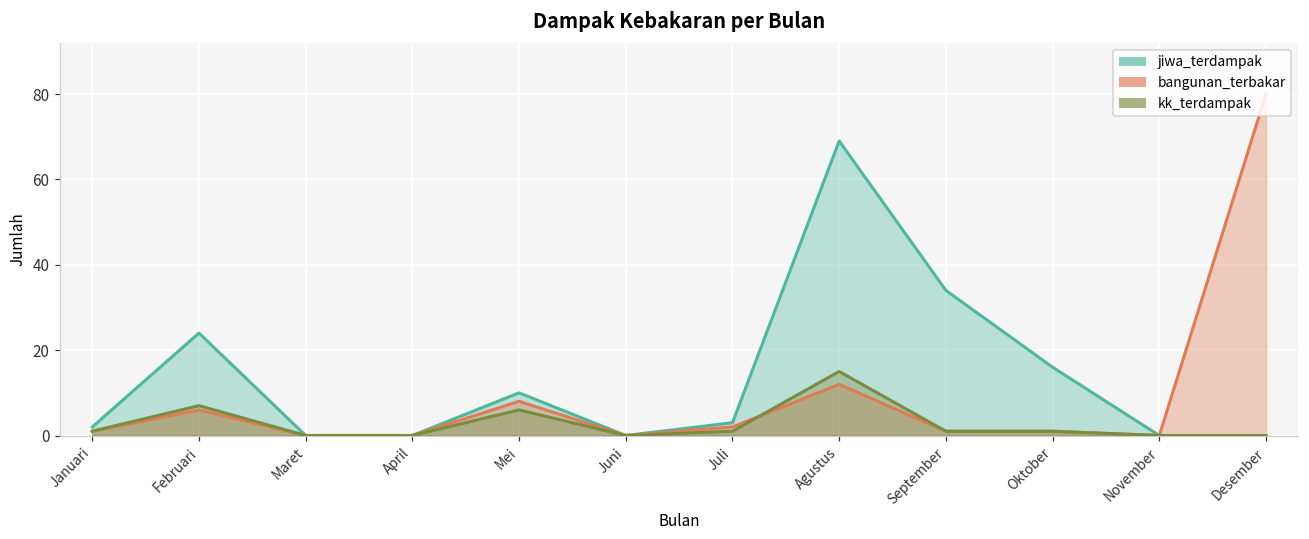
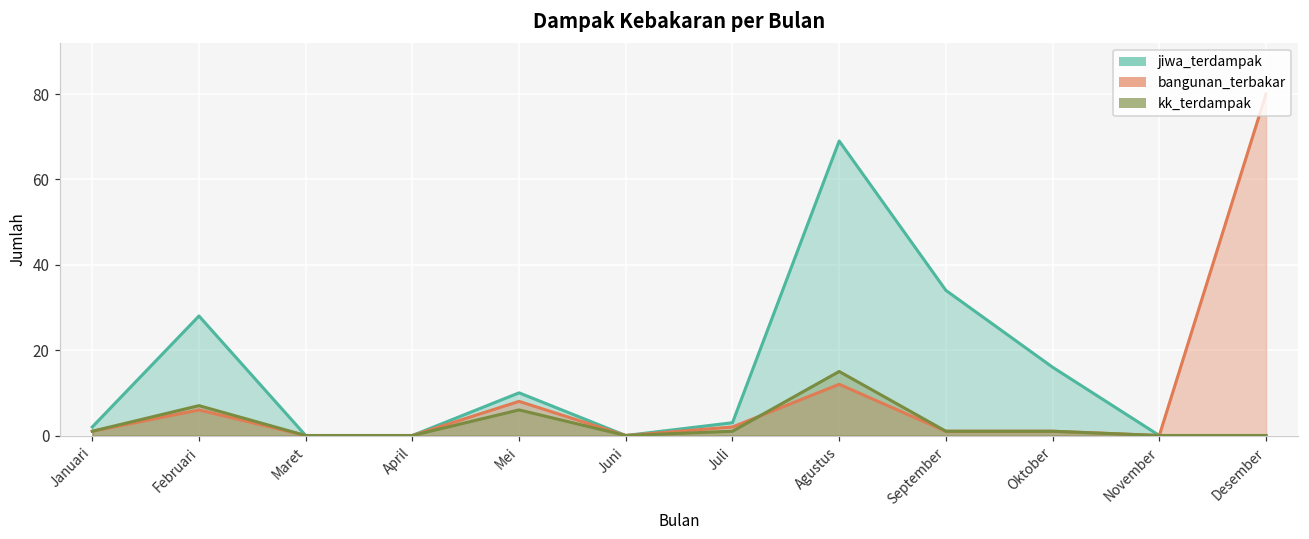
  {
    "jiwa_terdampak": {
      "Januari": 2,
-     "Februari": 24,
+     "Februari": 28,
      "Mei": 10,
      "Juli": 3,
      "Agustus": 69,
      "September": 34,
      "Oktober": 16
    }
  }
